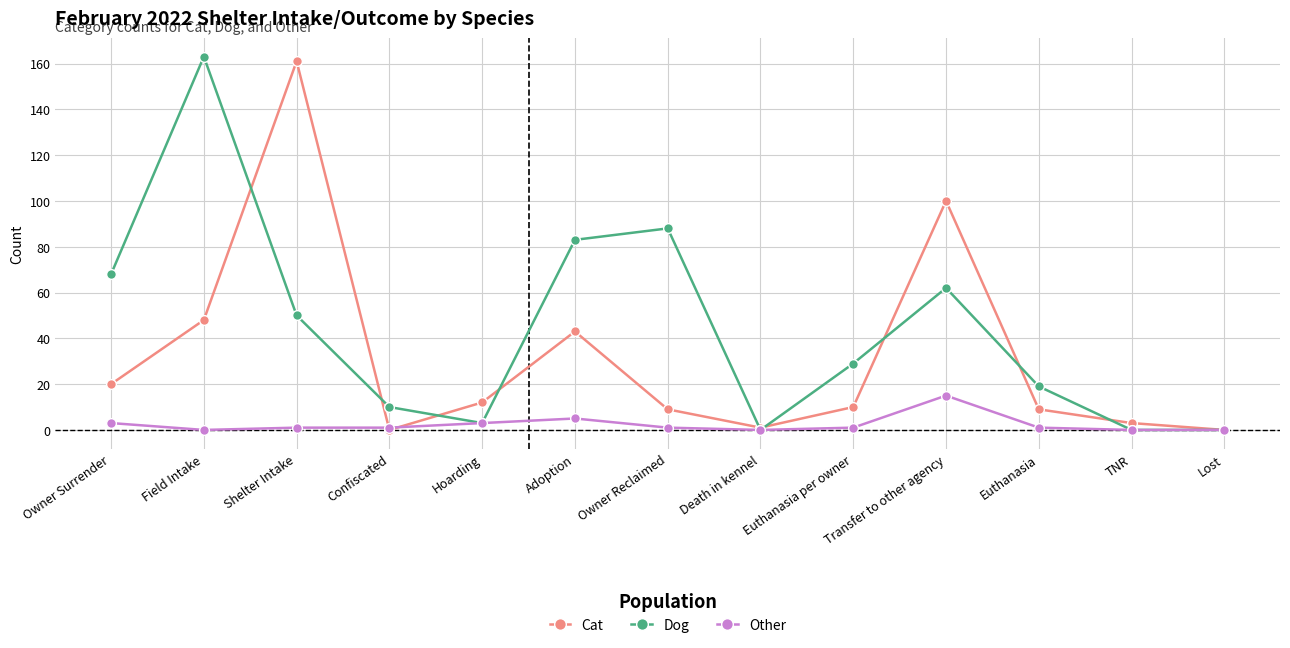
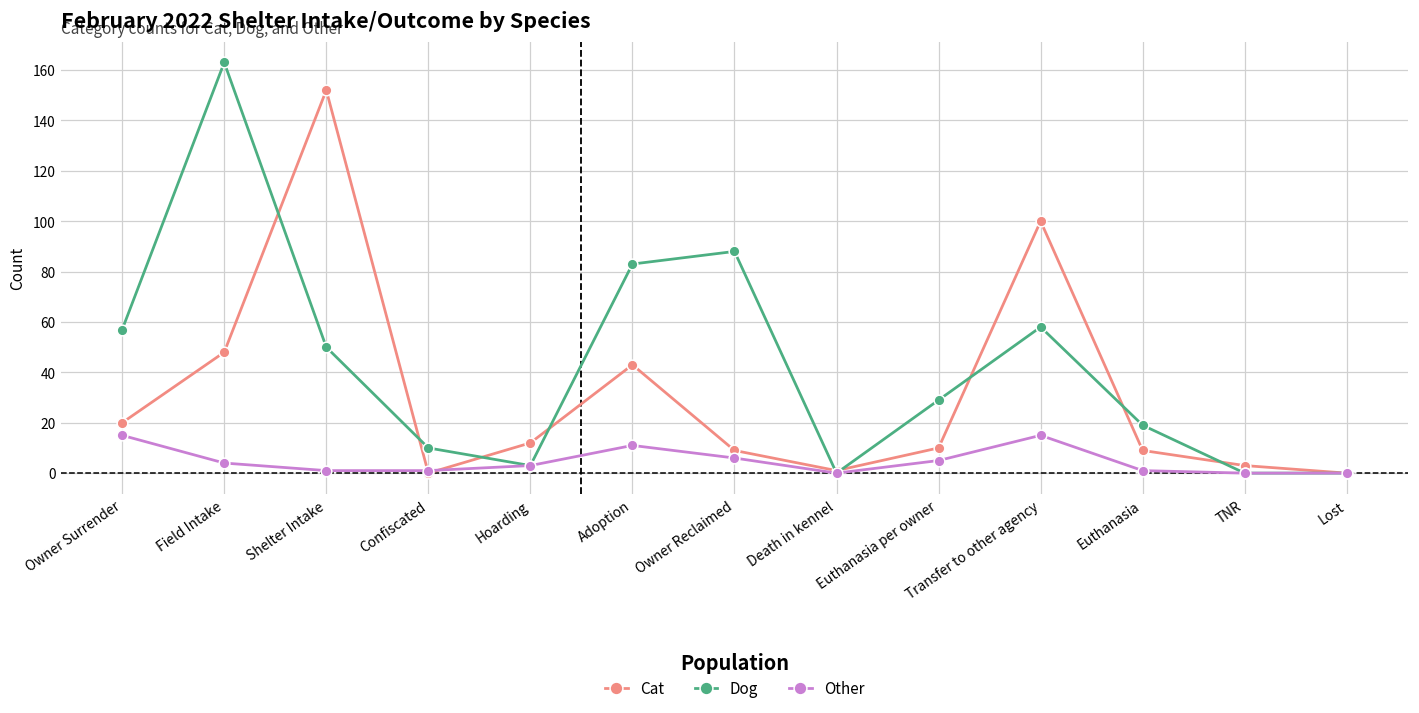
  {
    "Cat": {
      "Owner Surrender": 20,
      "Field Intake": 48,
-     "Shelter Intake": 161,
+     "Shelter Intake": 152,
      "Hoarding": 12,
      "Adoption": 43,
      "Owner Reclaimed": 9,
      "Euthanasia per owner": 10,
      "Transfer to other agency": 100,
      "Euthanasia": 9,
      "TNR": 3
    },
    "Dog": {
-     "Owner Surrender": 68,
+     "Owner Surrender": 57,
      "Field Intake": 163,
      "Shelter Intake": 50,
      "Confiscated": 10,
      "Adoption": 83,
      "Owner Reclaimed": 88,
      "Euthanasia per owner": 29,
-     "Transfer to other agency": 62,
+     "Transfer to other agency": 58,
      "Euthanasia": 19
    },
    "Other": {
-     "Owner Surrender": 3,
-     "Field Intake": 0,
+     "Owner Surrender": 15,
+     "Field Intake": 4,
      "Shelter Intake": 1,
-     "Adoption": 5,
-     "Owner Reclaimed": 1,
-     "Euthanasia per owner": 1,
+     "Adoption": 11,
+     "Owner Reclaimed": 6,
+     "Euthanasia per owner": 5,
      "Transfer to other agency": 15,
      "Euthanasia": 1
    }
  }
